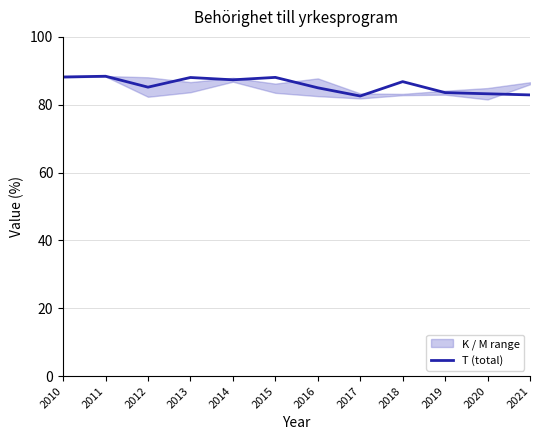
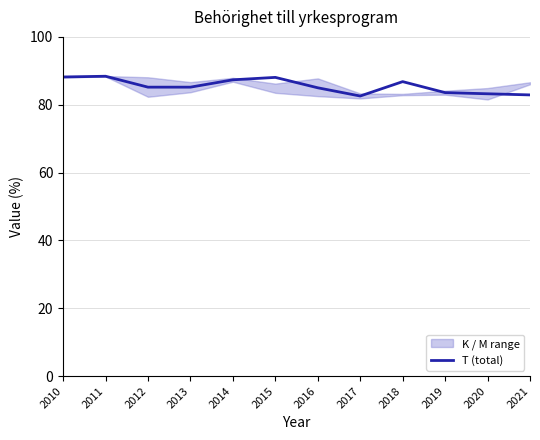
  {
    "T (total)": {
      "2012": 85,
-     "2013": 88,
+     "2013": 85,
      "2015": 88,
      "2016": 85,
      "2017": 83,
      "2018": 87,
      "2020": 83,
      "2021": 83
    }
  }
